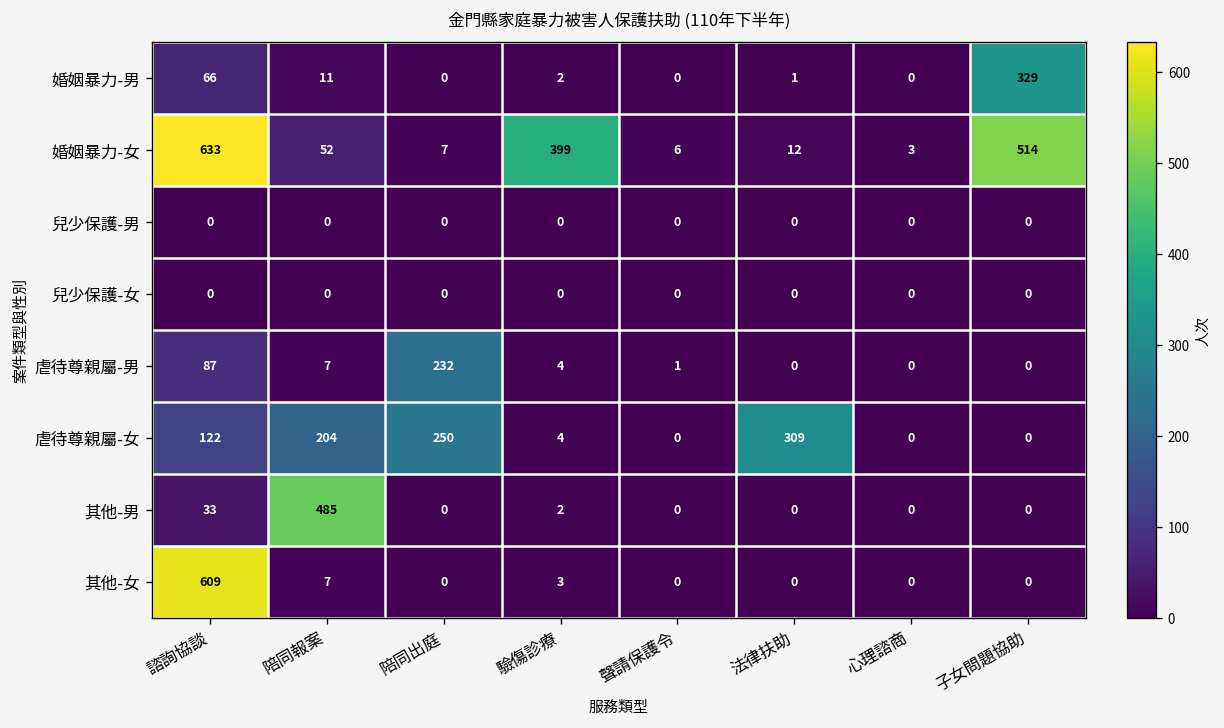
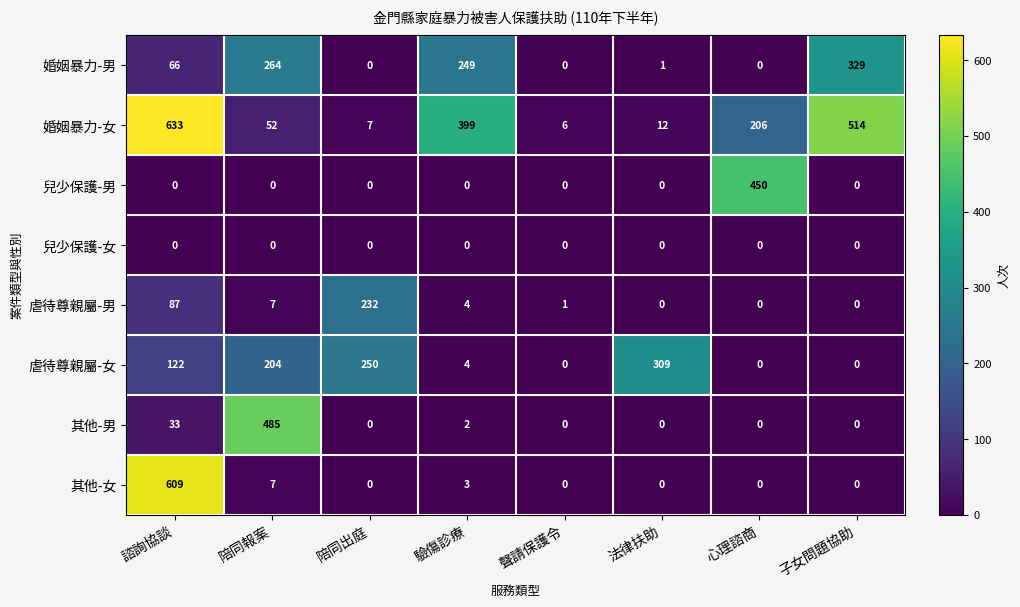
  {
    "婚姻暴力-男": {
      "諮詢協談": 66,
-     "陪同報案": 11,
+     "陪同報案": 264,
      "陪同出庭": 0,
-     "驗傷診療": 2,
+     "驗傷診療": 249,
      "聲請保護令": 0,
      "法律扶助": 1,
      "心理諮商": 0,
      "子女問題協助": 329
    },
    "婚姻暴力-女": {
      "諮詢協談": 633,
      "陪同報案": 52,
      "陪同出庭": 7,
      "驗傷診療": 399,
      "聲請保護令": 6,
      "法律扶助": 12,
-     "心理諮商": 3,
+     "心理諮商": 206,
      "子女問題協助": 514
    },
    "兒少保護-男": {
      "諮詢協談": 0,
      "陪同報案": 0,
      "陪同出庭": 0,
      "驗傷診療": 0,
      "聲請保護令": 0,
      "法律扶助": 0,
-     "心理諮商": 0,
+     "心理諮商": 450,
      "子女問題協助": 0
    },
    "兒少保護-女": {
      "諮詢協談": 0,
      "陪同報案": 0,
      "陪同出庭": 0,
      "驗傷診療": 0,
      "聲請保護令": 0,
      "法律扶助": 0,
      "心理諮商": 0,
      "子女問題協助": 0
    },
    "虐待尊親屬-男": {
      "諮詢協談": 87,
      "陪同報案": 7,
      "陪同出庭": 232,
      "驗傷診療": 4,
      "聲請保護令": 1,
      "法律扶助": 0,
      "心理諮商": 0,
      "子女問題協助": 0
    },
    "虐待尊親屬-女": {
      "諮詢協談": 122,
      "陪同報案": 204,
      "陪同出庭": 250,
      "驗傷診療": 4,
      "聲請保護令": 0,
      "法律扶助": 309,
      "心理諮商": 0,
      "子女問題協助": 0
    },
    "其他-男": {
      "諮詢協談": 33,
      "陪同報案": 485,
      "陪同出庭": 0,
      "驗傷診療": 2,
      "聲請保護令": 0,
      "法律扶助": 0,
      "心理諮商": 0,
      "子女問題協助": 0
    },
    "其他-女": {
      "諮詢協談": 609,
      "陪同報案": 7,
      "陪同出庭": 0,
      "驗傷診療": 3,
      "聲請保護令": 0,
      "法律扶助": 0,
      "心理諮商": 0,
      "子女問題協助": 0
    }
  }
